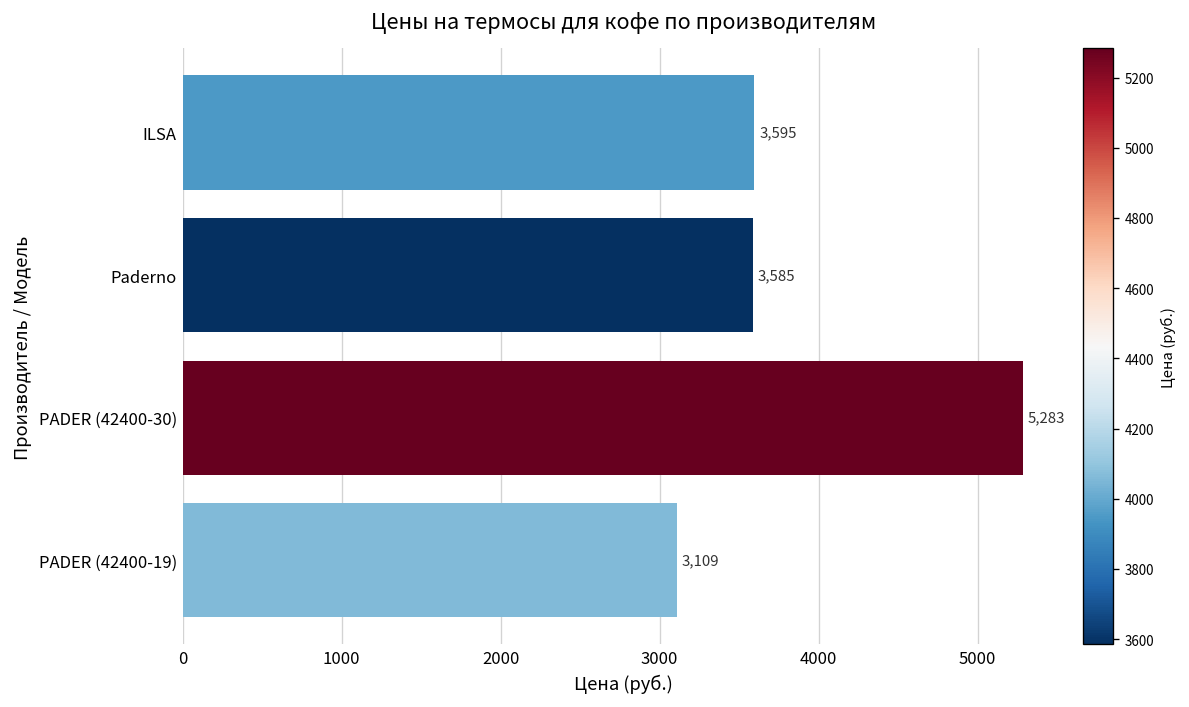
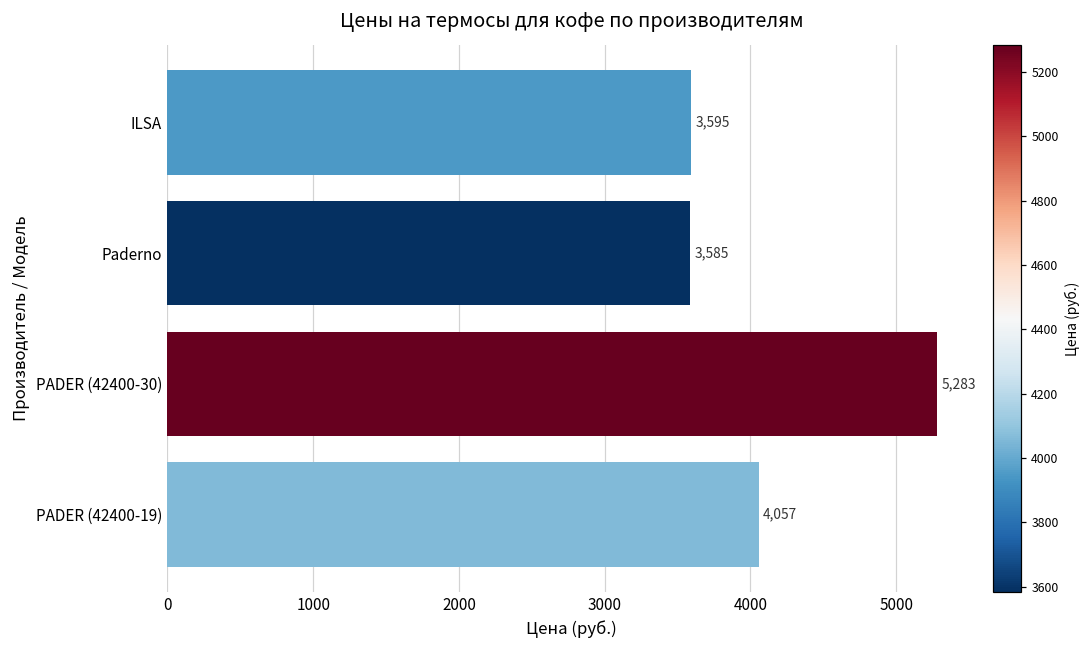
  {
    "ILSA": "3,595",
    "Paderno": "3,585",
    "PADER (42400-30)": "5,283",
-   "PADER (42400-19)": "3,109"
+   "PADER (42400-19)": "4,057"
  }
